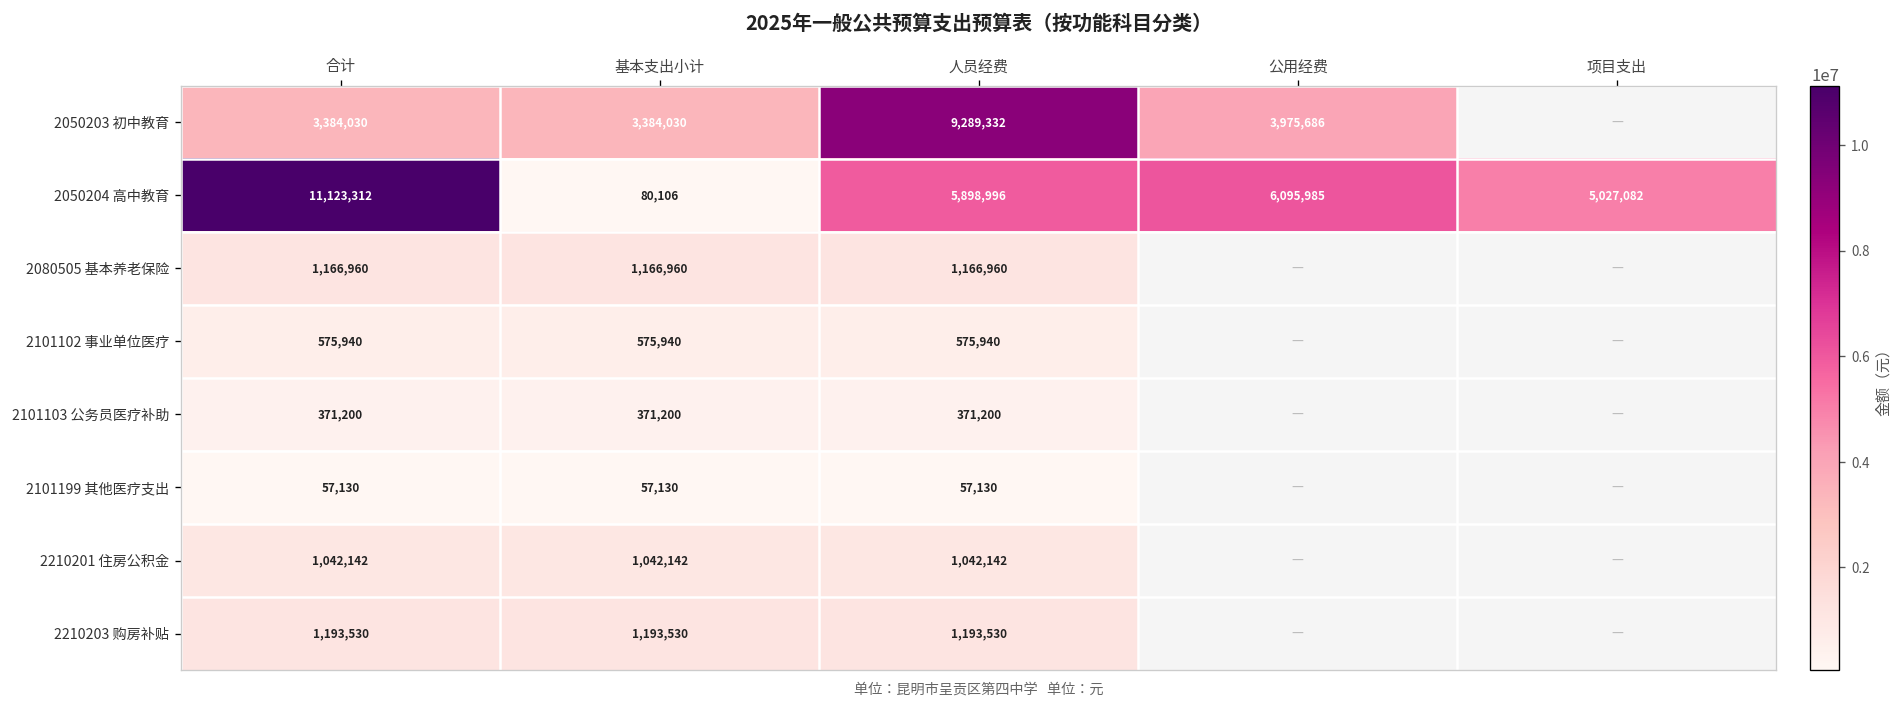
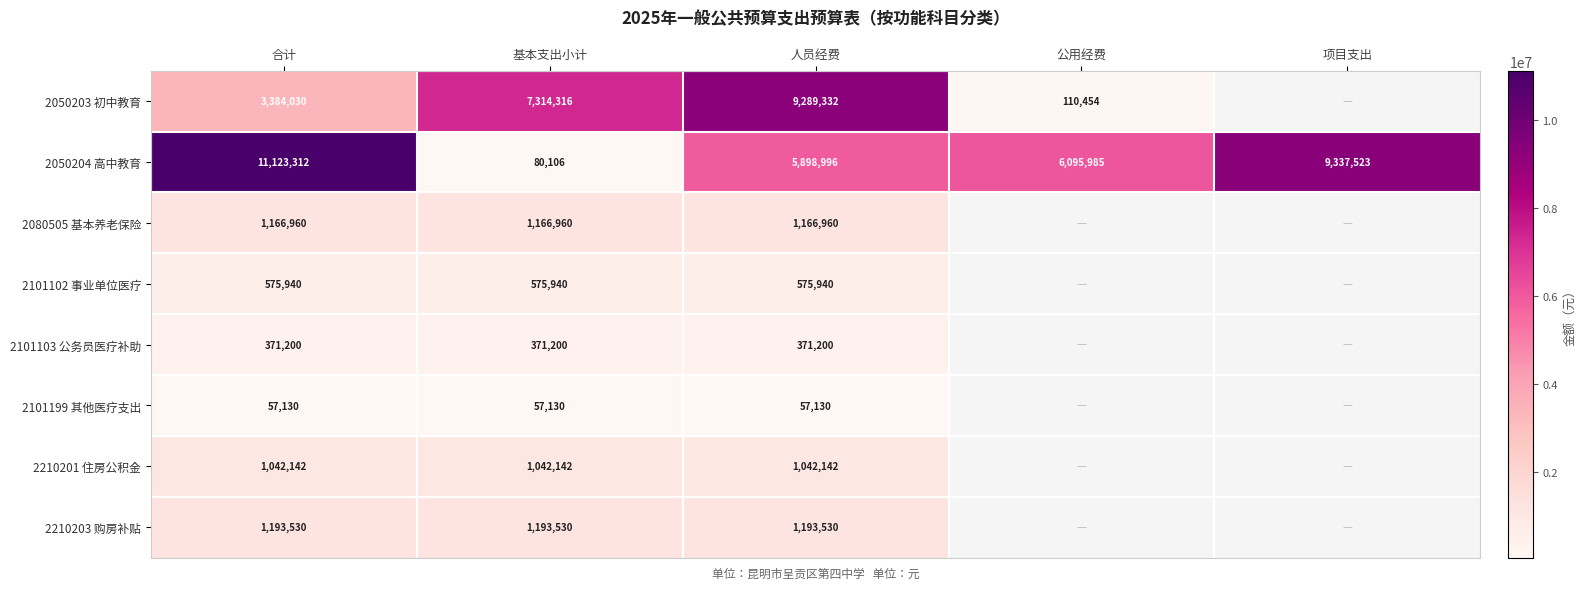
  {
    "2050203 初中教育": {
      "合计": "3,384,030",
-     "基本支出小计": "3,384,030",
+     "基本支出小计": "7,314,316",
      "人员经费": "9,289,332",
-     "公用经费": "3,975,686"
+     "公用经费": "110,454"
    },
    "2050204 高中教育": {
      "合计": "11,123,312",
      "基本支出小计": "80,106",
      "人员经费": "5,898,996",
      "公用经费": "6,095,985",
-     "项目支出": "5,027,082"
+     "项目支出": "9,337,523"
    },
    "2080505 基本养老保险": {
      "合计": "1,166,960",
      "基本支出小计": "1,166,960",
      "人员经费": "1,166,960"
    },
    "2101102 事业单位医疗": {
      "合计": "575,940",
      "基本支出小计": "575,940",
      "人员经费": "575,940"
    },
    "2101103 公务员医疗补助": {
      "合计": "371,200",
      "基本支出小计": "371,200",
      "人员经费": "371,200"
    },
    "2101199 其他医疗支出": {
      "合计": "57,130",
      "基本支出小计": "57,130",
      "人员经费": "57,130"
    },
    "2210201 住房公积金": {
      "合计": "1,042,142",
      "基本支出小计": "1,042,142",
      "人员经费": "1,042,142"
    },
    "2210203 购房补贴": {
      "合计": "1,193,530",
      "基本支出小计": "1,193,530",
      "人员经费": "1,193,530"
    }
  }
